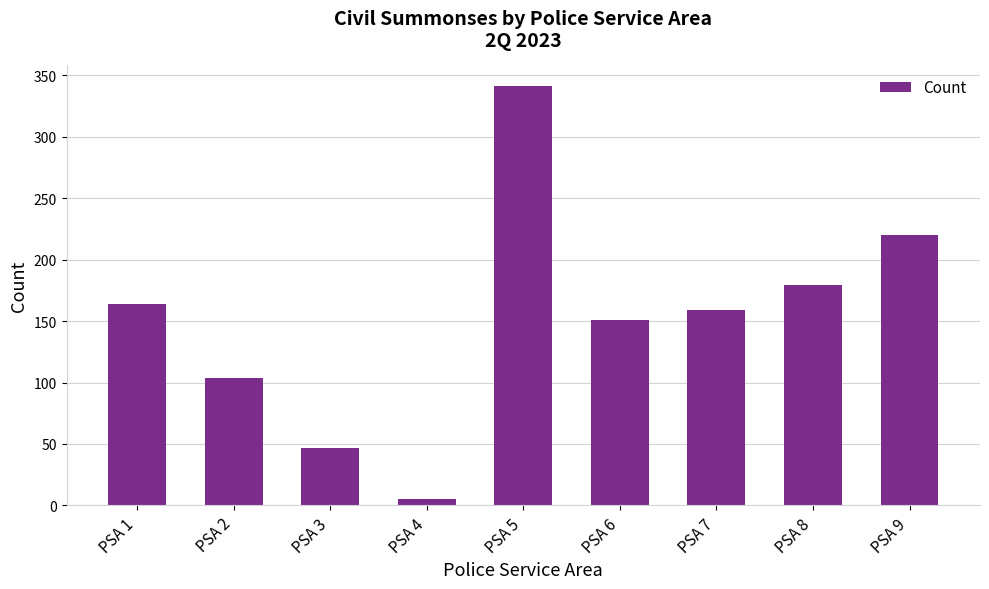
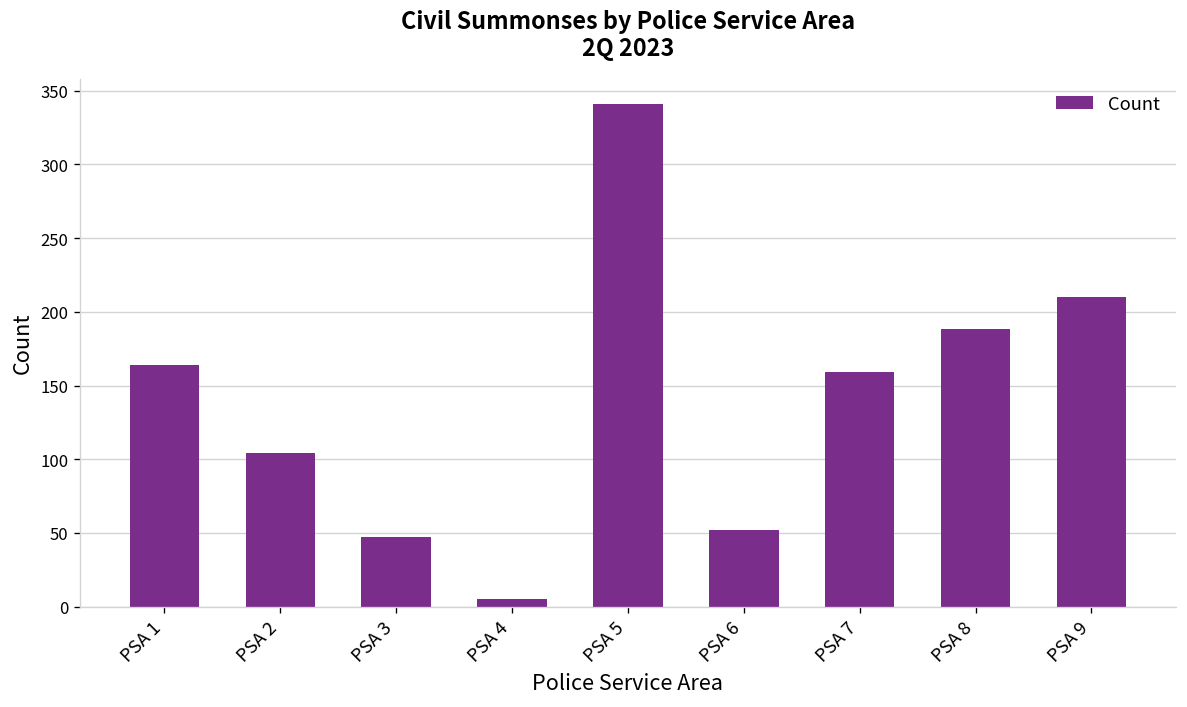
  {
    "PSA 1": 164,
    "PSA 2": 104,
    "PSA 3": 47,
    "PSA 4": 5,
    "PSA 5": 341,
-   "PSA 6": 151,
+   "PSA 6": 52,
    "PSA 7": 159,
-   "PSA 8": 179,
-   "PSA 9": 220
+   "PSA 8": 188,
+   "PSA 9": 210
  }
